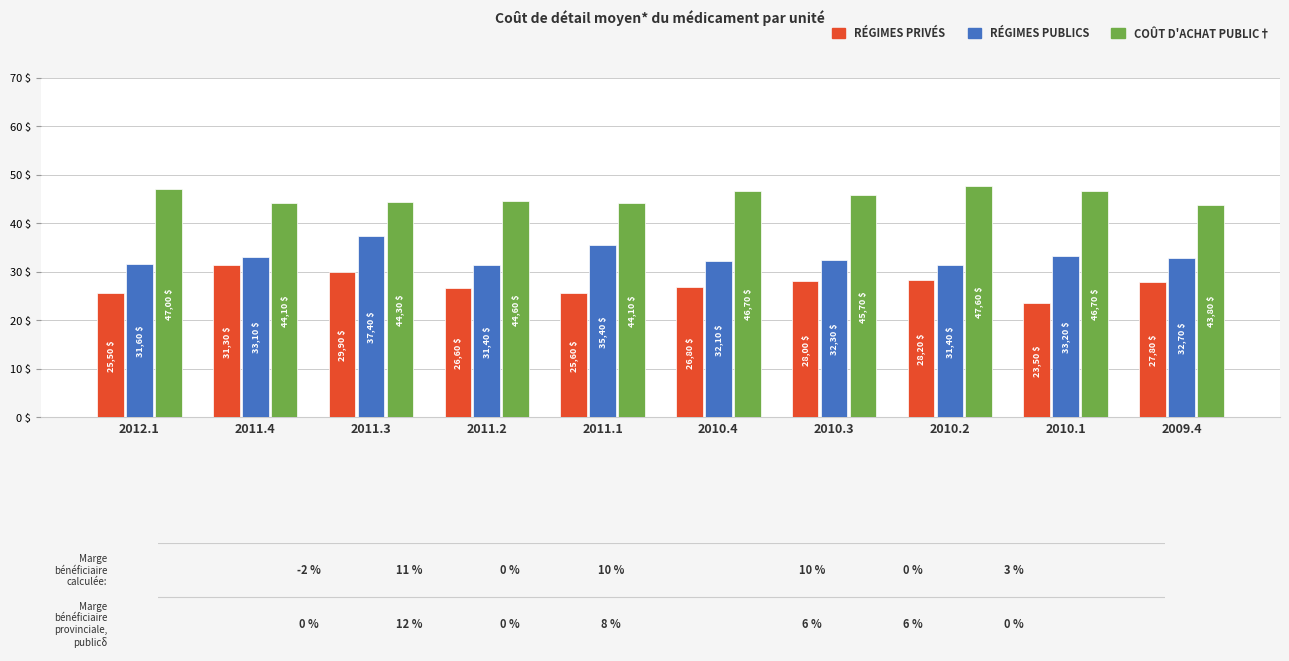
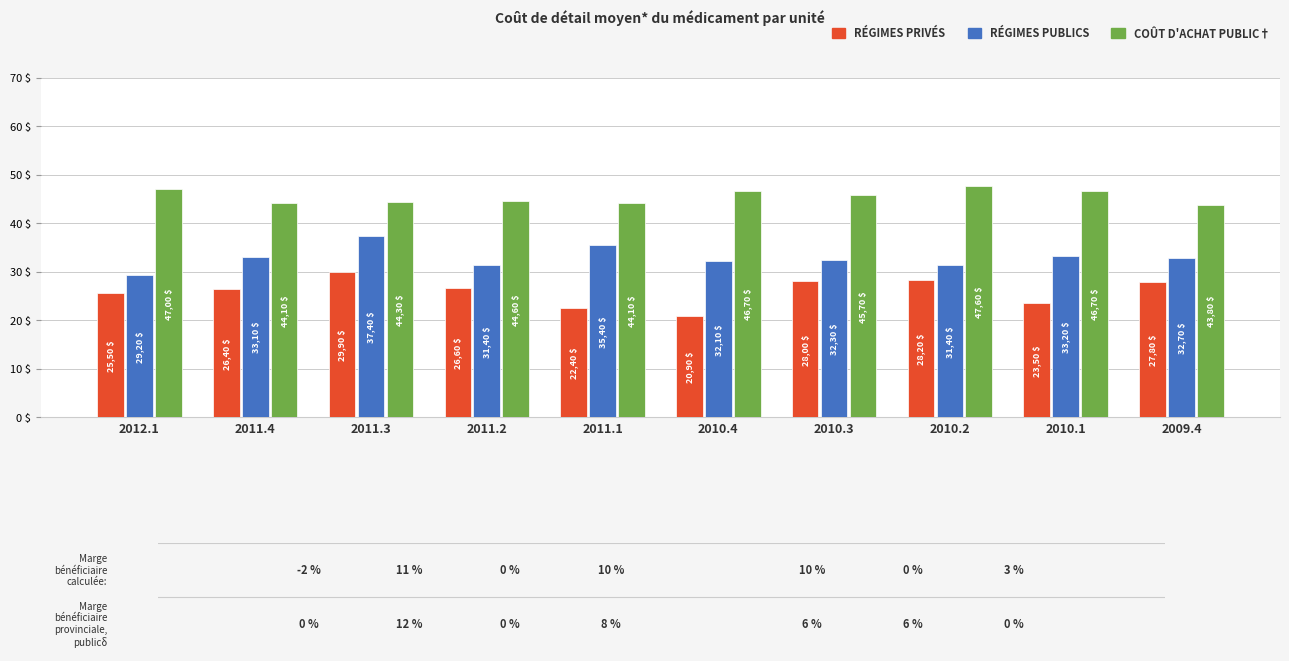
  {
    "RÉGIMES PRIVÉS": {
-     "2011.4": "31,30",
-     "2011.1": "25,60",
-     "2010.4": "26,80"
+     "2011.4": "26,40",
+     "2011.1": "22,40",
+     "2010.4": "20,90"
    },
    "RÉGIMES PUBLICS": {
-     "2012.1": "31,60"
+     "2012.1": "29,20"
    }
  }
